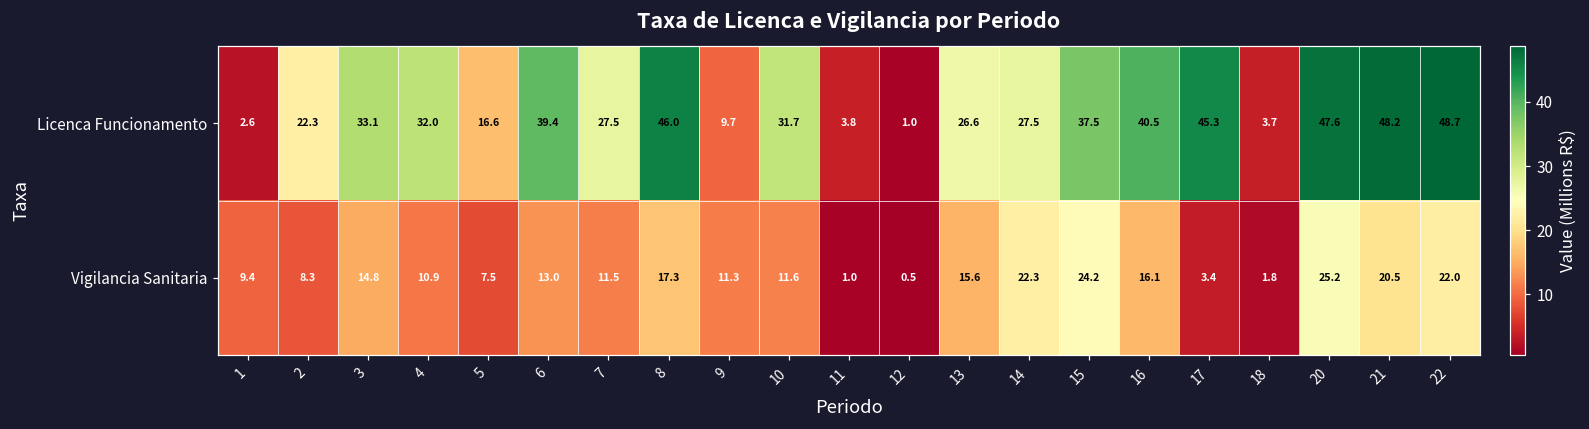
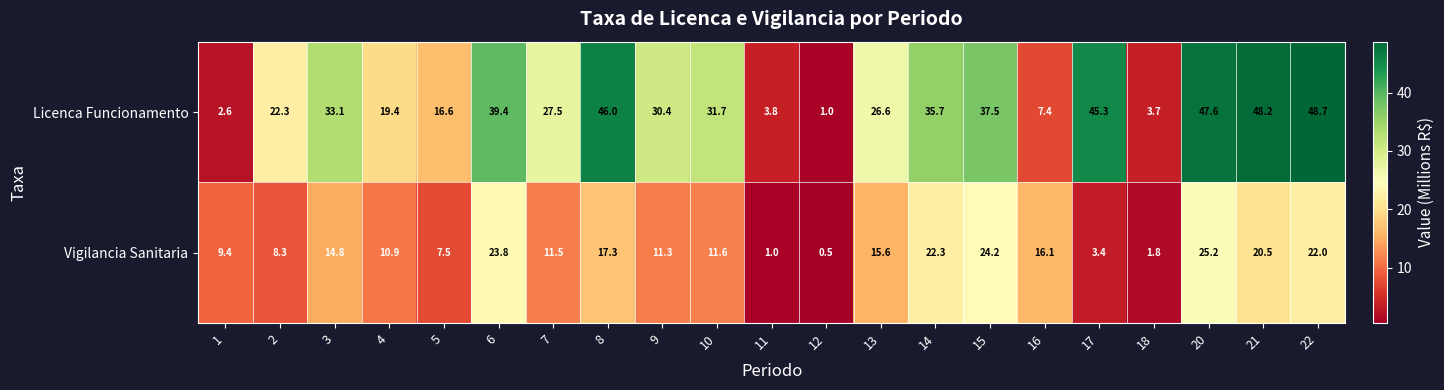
  {
    "Licenca Funcionamento": {
      "1": 2.6,
      "2": 22.3,
      "3": 33.1,
-     "4": 32.0,
+     "4": 19.4,
      "5": 16.6,
      "6": 39.4,
      "7": 27.5,
      "8": 46.0,
-     "9": 9.7,
+     "9": 30.4,
      "10": 31.7,
      "11": 3.8,
      "12": 1.0,
      "13": 26.6,
-     "14": 27.5,
+     "14": 35.7,
      "15": 37.5,
-     "16": 40.5,
+     "16": 7.4,
      "17": 45.3,
      "18": 3.7,
      "20": 47.6,
      "21": 48.2,
      "22": 48.7
    },
    "Vigilancia Sanitaria": {
      "1": 9.4,
      "2": 8.3,
      "3": 14.8,
      "4": 10.9,
      "5": 7.5,
-     "6": 13.0,
+     "6": 23.8,
      "7": 11.5,
      "8": 17.3,
      "9": 11.3,
      "10": 11.6,
      "11": 1.0,
      "12": 0.5,
      "13": 15.6,
      "14": 22.3,
      "15": 24.2,
      "16": 16.1,
      "17": 3.4,
      "18": 1.8,
      "20": 25.2,
      "21": 20.5,
      "22": 22.0
    }
  }
